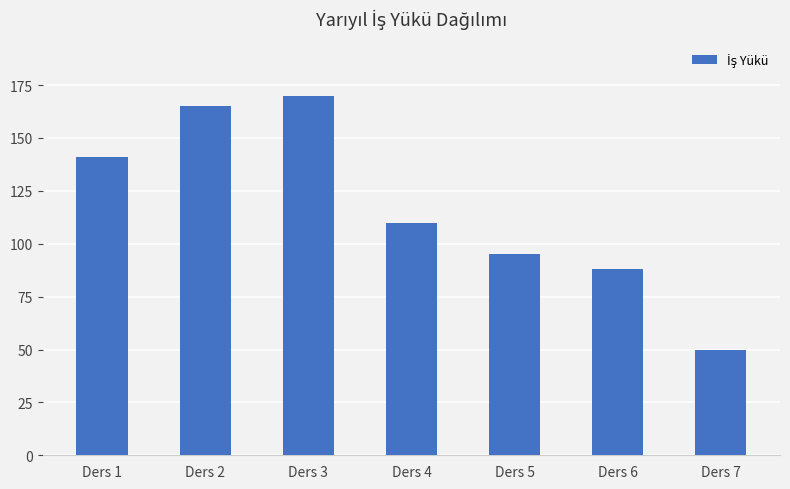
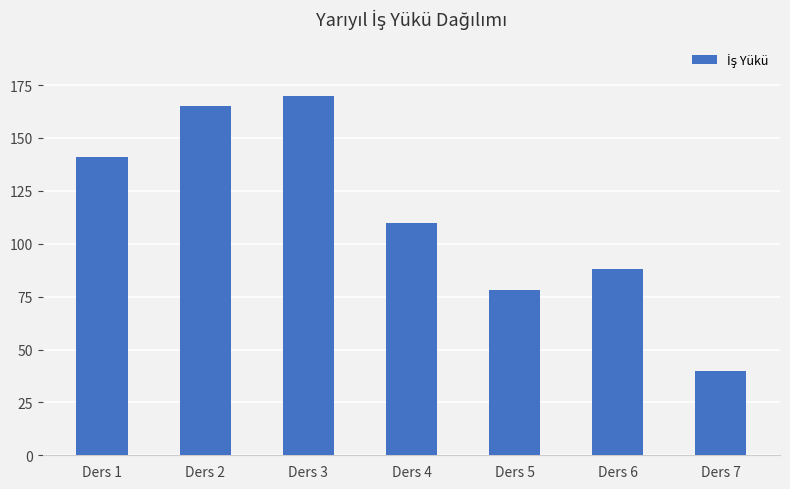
  {
    "Ders 1": 141,
    "Ders 2": 165,
    "Ders 3": 170,
    "Ders 4": 110,
-   "Ders 5": 95,
+   "Ders 5": 78,
    "Ders 6": 88,
-   "Ders 7": 50
+   "Ders 7": 40
  }
